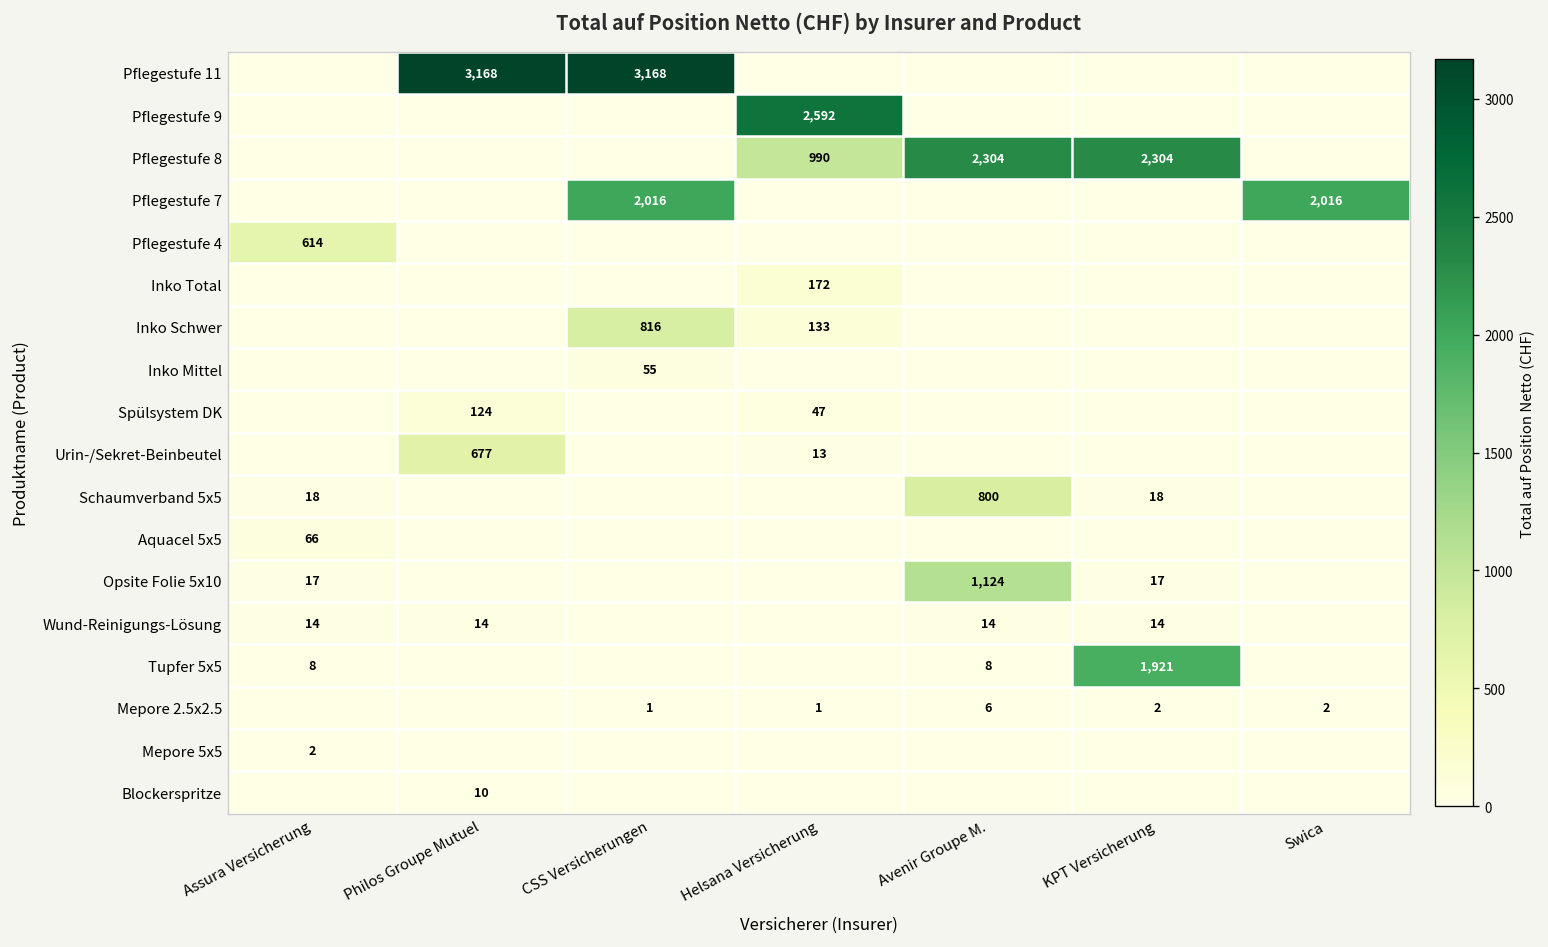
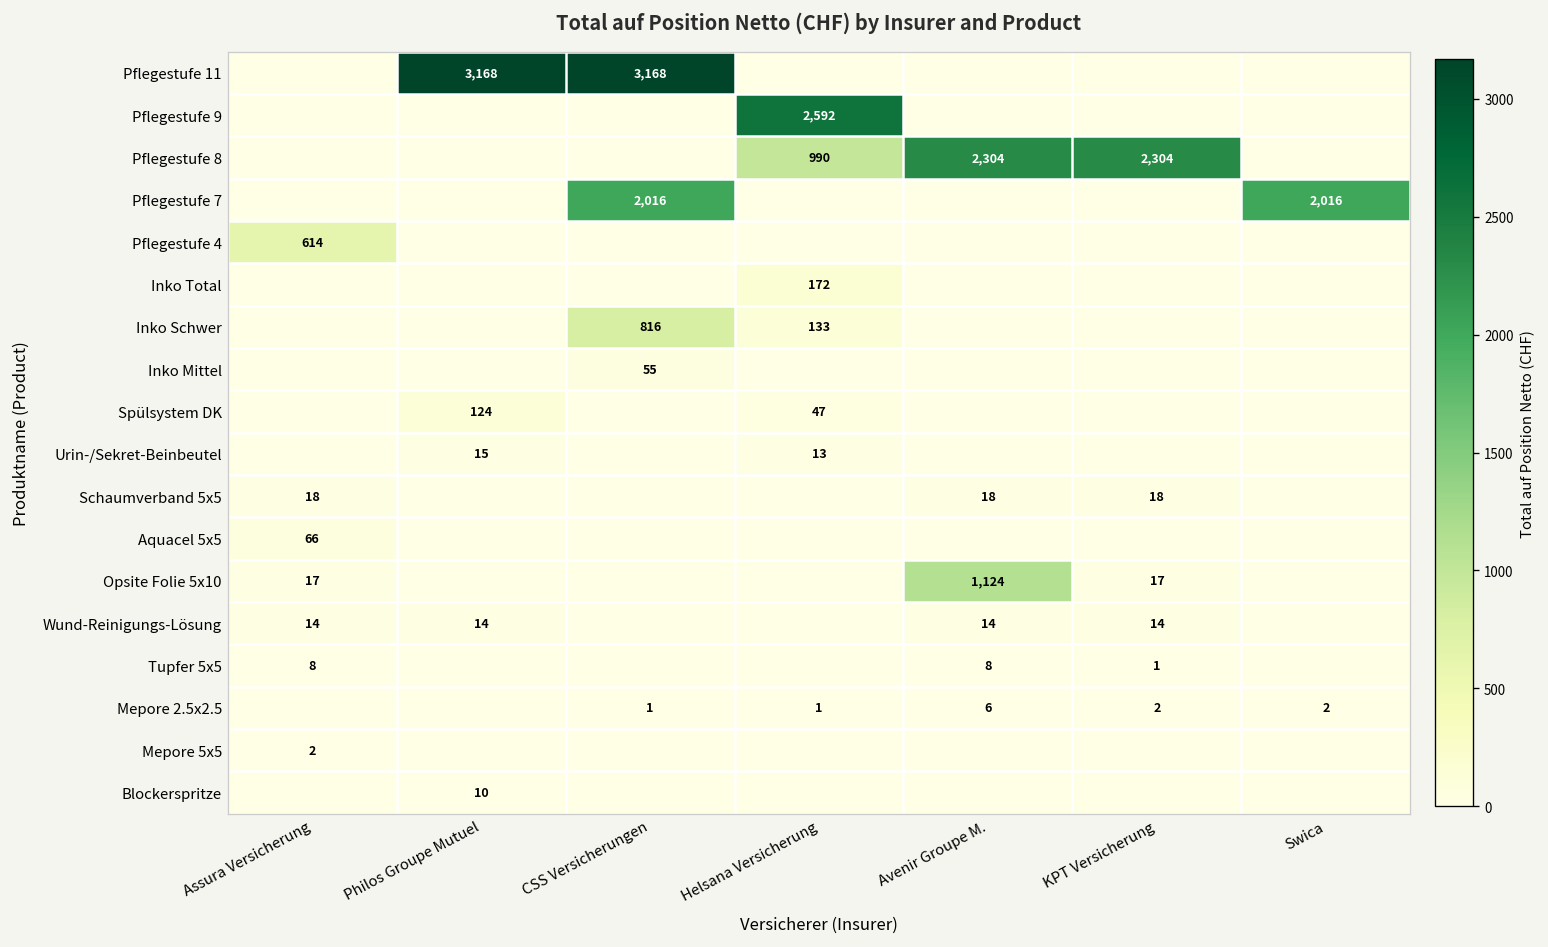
  {
    "Pflegestufe 11": {
      "Philos Groupe Mutuel": "3,168",
      "CSS Versicherungen": "3,168"
    },
    "Pflegestufe 9": {
      "Helsana Versicherung": "2,592"
    },
    "Pflegestufe 8": {
      "Helsana Versicherung": "990",
      "Avenir Groupe M.": "2,304",
      "KPT Versicherung": "2,304"
    },
    "Pflegestufe 7": {
      "CSS Versicherungen": "2,016",
      "Swica": "2,016"
    },
    "Pflegestufe 4": {
      "Assura Versicherung": "614"
    },
    "Inko Total": {
      "Helsana Versicherung": "172"
    },
    "Inko Schwer": {
      "CSS Versicherungen": "816",
      "Helsana Versicherung": "133"
    },
    "Inko Mittel": {
      "CSS Versicherungen": "55"
    },
    "Spülsystem DK": {
      "Philos Groupe Mutuel": "124",
      "Helsana Versicherung": "47"
    },
    "Urin-/Sekret-Beinbeutel": {
-     "Philos Groupe Mutuel": "677",
+     "Philos Groupe Mutuel": "15",
      "Helsana Versicherung": "13"
    },
    "Schaumverband 5x5": {
      "Assura Versicherung": "18",
-     "Avenir Groupe M.": "800",
+     "Avenir Groupe M.": "18",
      "KPT Versicherung": "18"
    },
    "Aquacel 5x5": {
      "Assura Versicherung": "66"
    },
    "Opsite Folie 5x10": {
      "Assura Versicherung": "17",
      "Avenir Groupe M.": "1,124",
      "KPT Versicherung": "17"
    },
    "Wund-Reinigungs-Lösung": {
      "Assura Versicherung": "14",
      "Philos Groupe Mutuel": "14",
      "Avenir Groupe M.": "14",
      "KPT Versicherung": "14"
    },
    "Tupfer 5x5": {
      "Assura Versicherung": "8",
      "Avenir Groupe M.": "8",
-     "KPT Versicherung": "1,921"
+     "KPT Versicherung": "1"
    },
    "Mepore 2.5x2.5": {
      "CSS Versicherungen": "1",
      "Helsana Versicherung": "1",
      "Avenir Groupe M.": "6",
      "KPT Versicherung": "2",
      "Swica": "2"
    },
    "Mepore 5x5": {
      "Assura Versicherung": "2"
    },
    "Blockerspritze": {
      "Philos Groupe Mutuel": "10"
    }
  }
